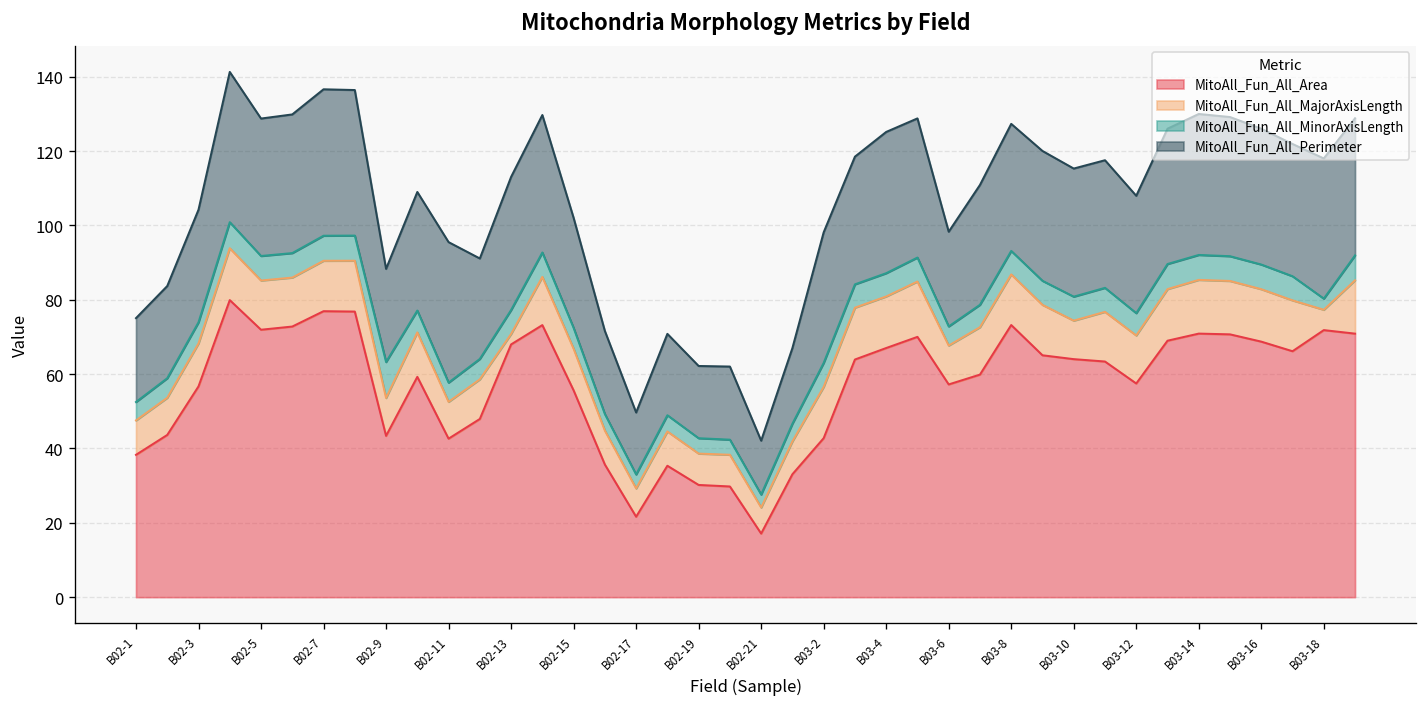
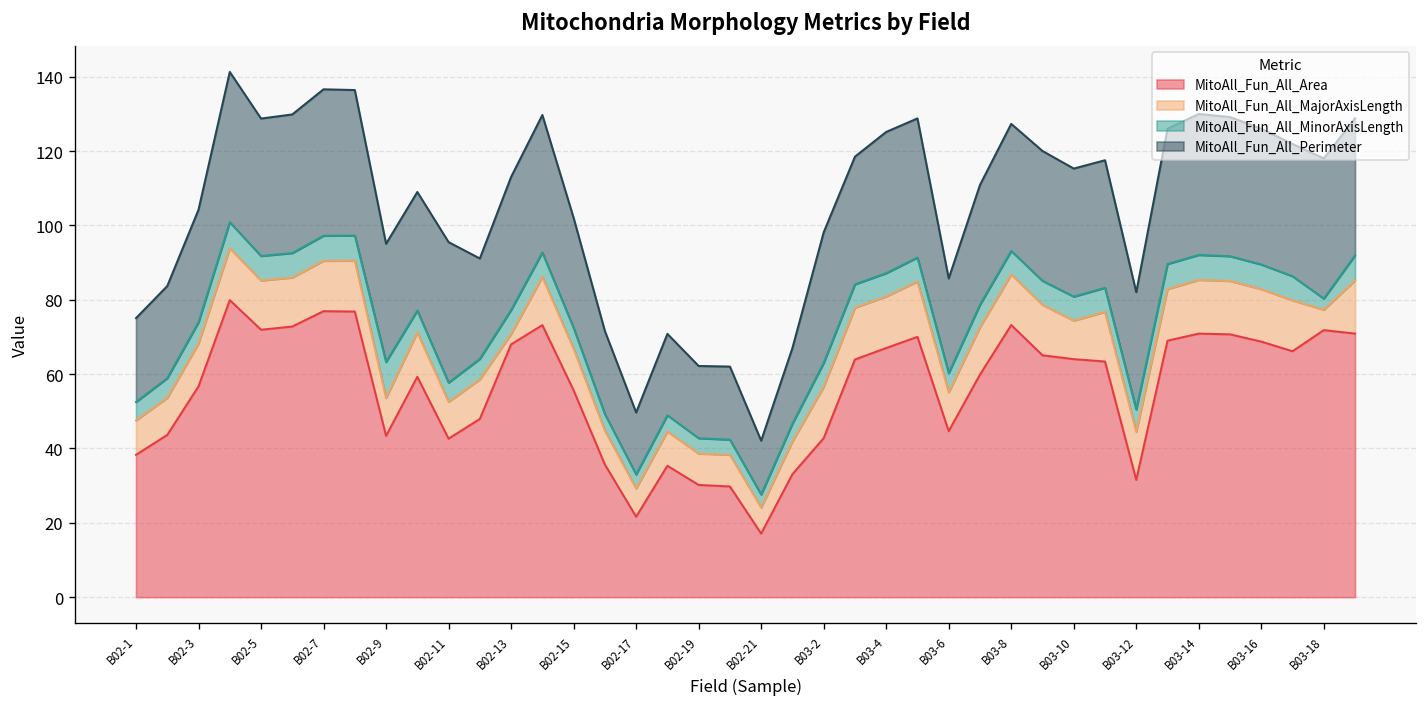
  {
    "MitoAll_Fun_All_Area": {
      "B02-1": 38,
      "B02-3": 57,
      "B02-5": 72,
      "B02-7": 77,
      "B02-9": 43,
      "B02-11": 43,
      "B02-13": 68,
      "B02-15": 56,
      "B02-17": 22,
      "B02-19": 30,
      "B02-21": 17,
      "B03-2": 43,
      "B03-4": 67,
-     "B03-6": 57,
+     "B03-6": 45,
      "B03-8": 73,
      "B03-10": 64,
-     "B03-12": 57,
+     "B03-12": 32,
      "B03-14": 71,
      "B03-16": 69,
      "B03-18": 72
    },
    "MitoAll_Fun_All_MajorAxisLength": {
      "B02-1": 9,
      "B02-3": 12,
      "B02-5": 13,
      "B02-7": 14,
      "B02-9": 10,
      "B02-11": 10,
      "B02-13": 3,
      "B02-15": 11,
      "B02-17": 8,
      "B02-19": 8,
      "B02-21": 7,
      "B03-2": 14,
      "B03-4": 14,
      "B03-6": 10,
      "B03-8": 14,
      "B03-10": 10,
      "B03-12": 13,
      "B03-14": 14,
      "B03-16": 14,
      "B03-18": 5
    },
    "MitoAll_Fun_All_MinorAxisLength": {
      "B02-1": 5,
      "B02-3": 6,
      "B02-5": 7,
      "B02-7": 7,
      "B02-9": 10,
      "B02-11": 5,
      "B02-13": 6,
      "B02-15": 6,
      "B02-17": 4,
      "B02-19": 4,
      "B02-21": 3,
      "B03-2": 6,
      "B03-4": 6,
      "B03-6": 5,
      "B03-8": 6,
      "B03-10": 6,
      "B03-12": 6,
      "B03-14": 7,
      "B03-16": 7,
      "B03-18": 3
    },
    "MitoAll_Fun_All_Perimeter": {
      "B02-1": 23,
      "B02-3": 30,
      "B02-5": 37,
      "B02-7": 39,
-     "B02-9": 25,
+     "B02-9": 32,
      "B02-11": 38,
      "B02-13": 36,
      "B02-15": 30,
      "B02-17": 17,
      "B02-19": 19,
      "B02-21": 14,
      "B03-2": 35,
      "B03-4": 38,
      "B03-6": 25,
      "B03-8": 34,
      "B03-10": 34,
      "B03-12": 32,
      "B03-18": 38
    }
  }
